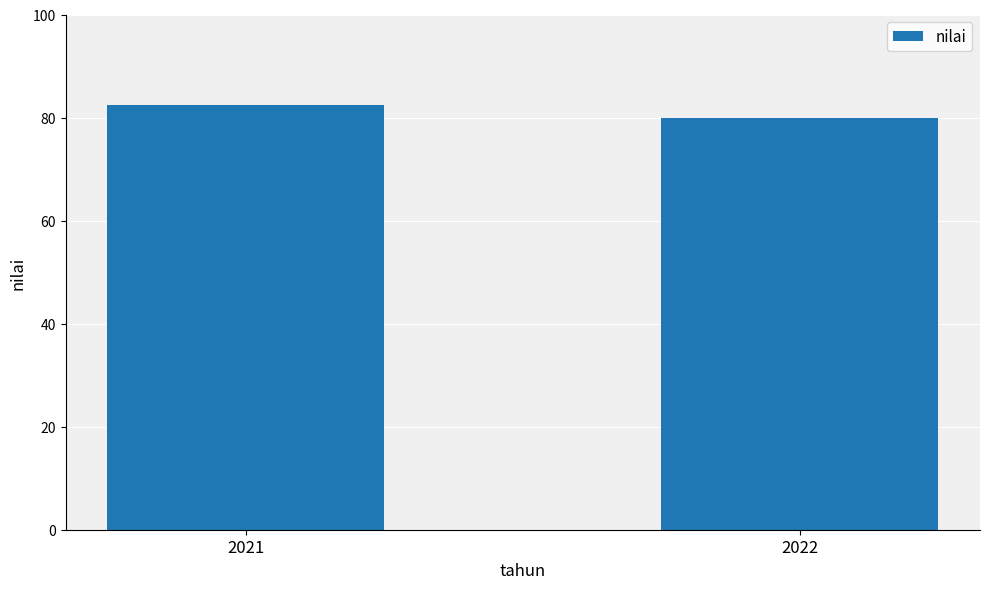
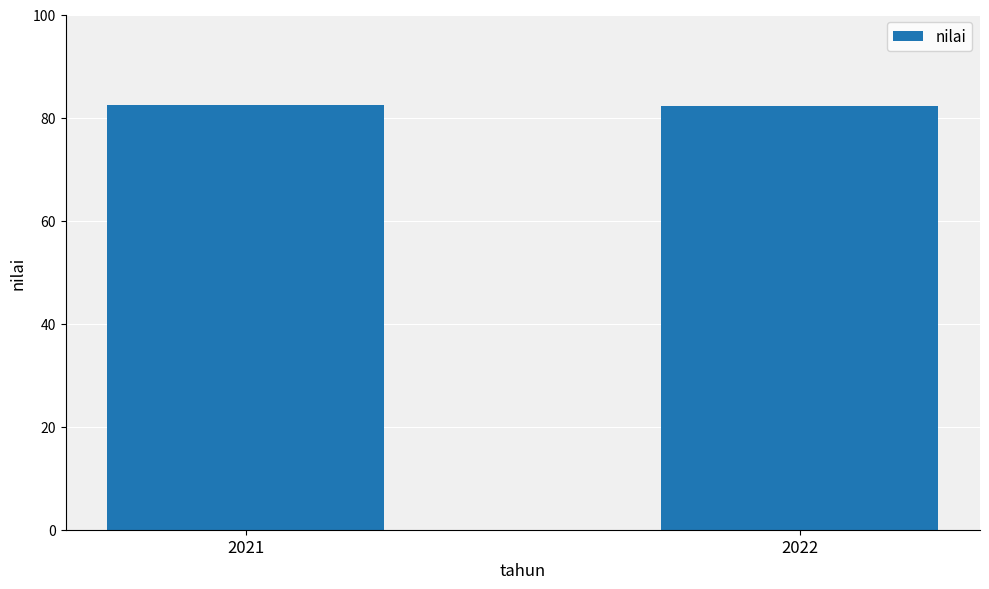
  {
    "2021": 83,
-   "2022": 80
+   "2022": 82
  }
